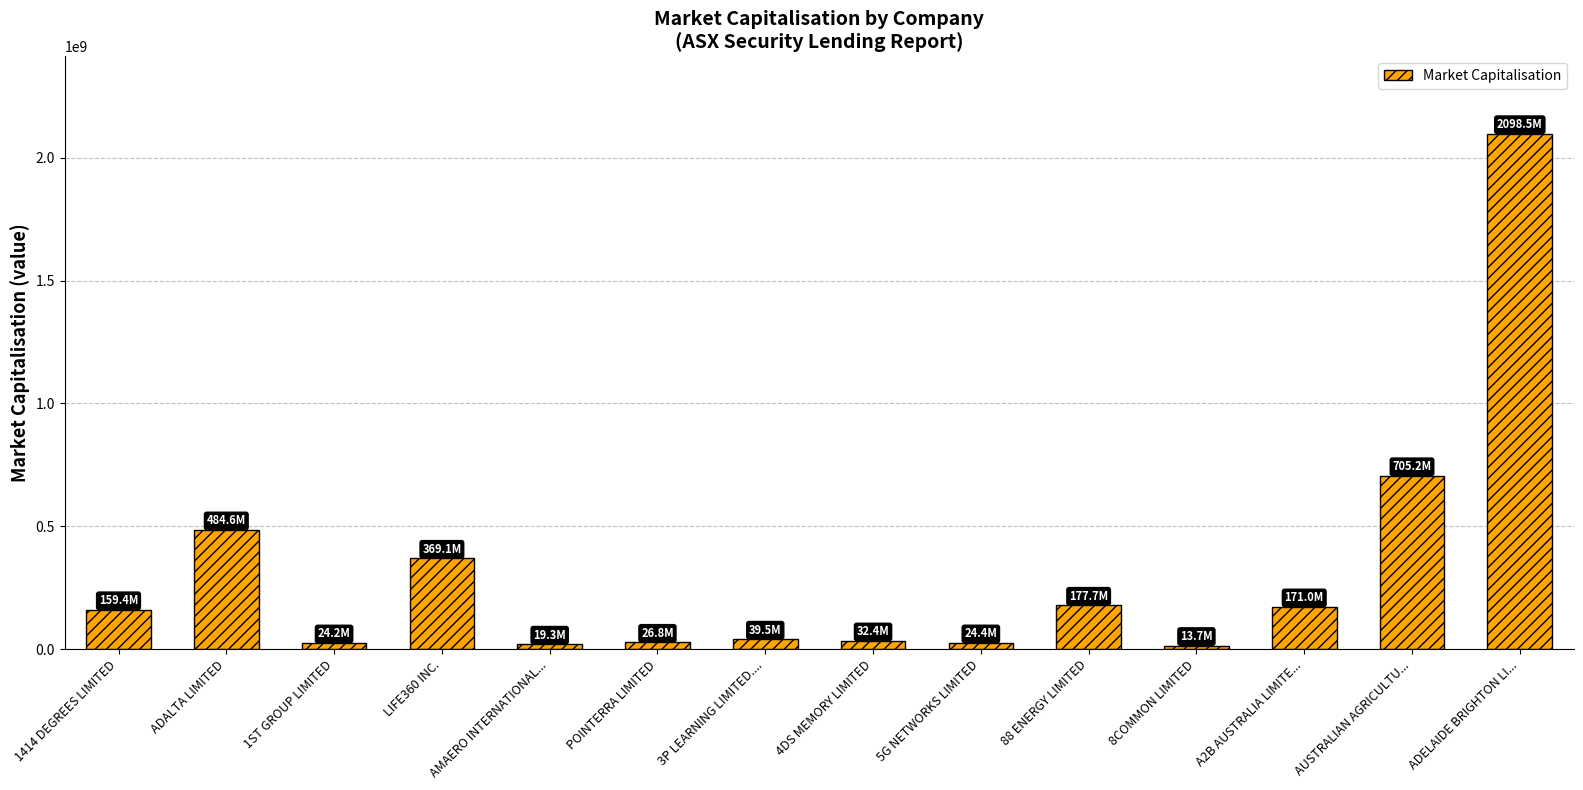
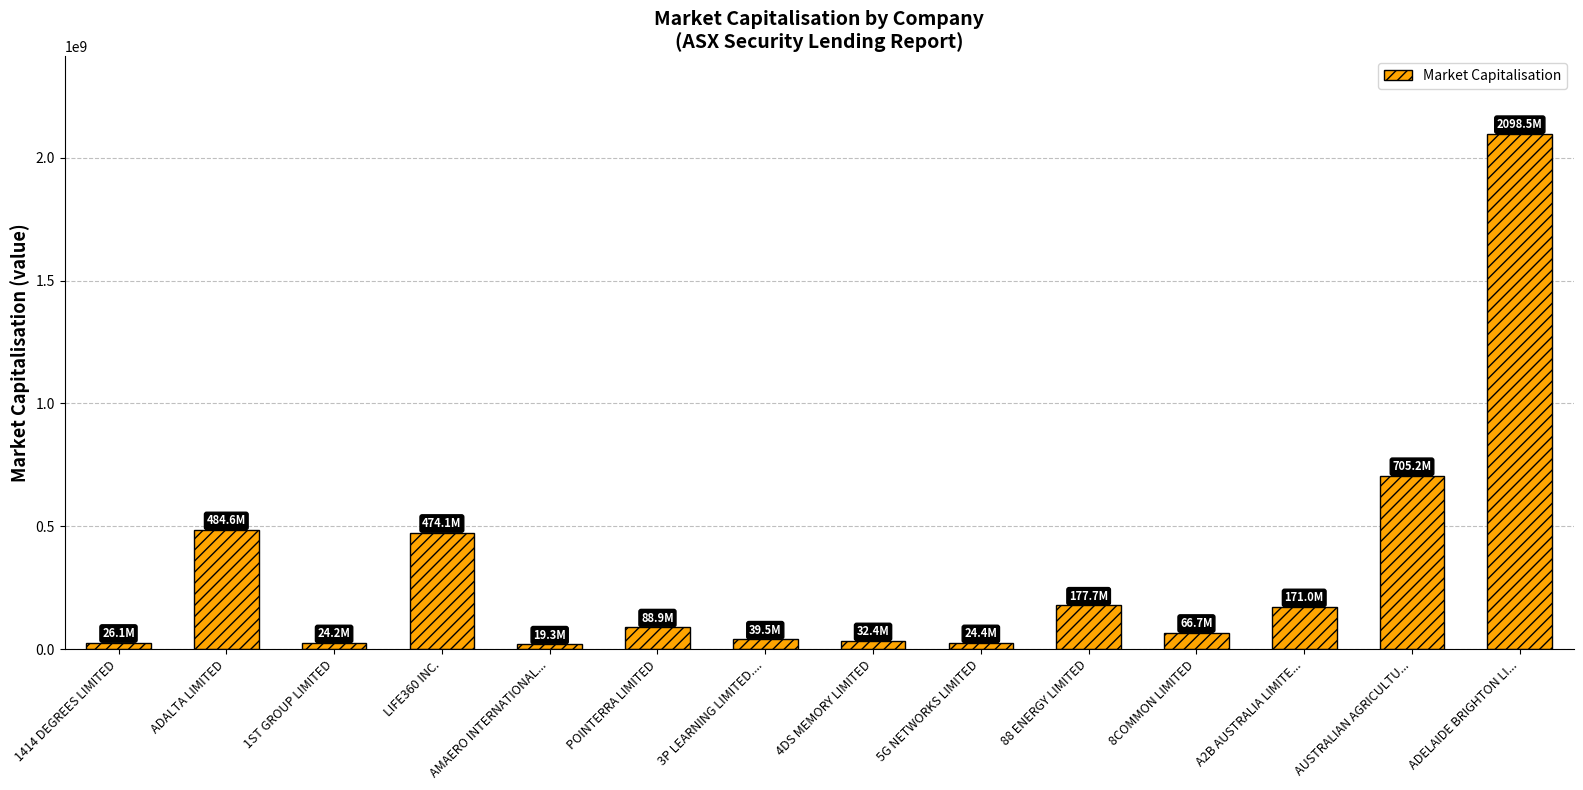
  {
-   "1414 DEGREES LIMITED": "159.4M",
-   "LIFE360 INC.": "369.1M",
-   "POINTERRA LIMITED": "26.8M",
-   "8COMMON LIMITED": "13.7M"
+   "1414 DEGREES LIMITED": "26.1M",
+   "LIFE360 INC.": "474.1M",
+   "POINTERRA LIMITED": "88.9M",
+   "8COMMON LIMITED": "66.7M"
  }
